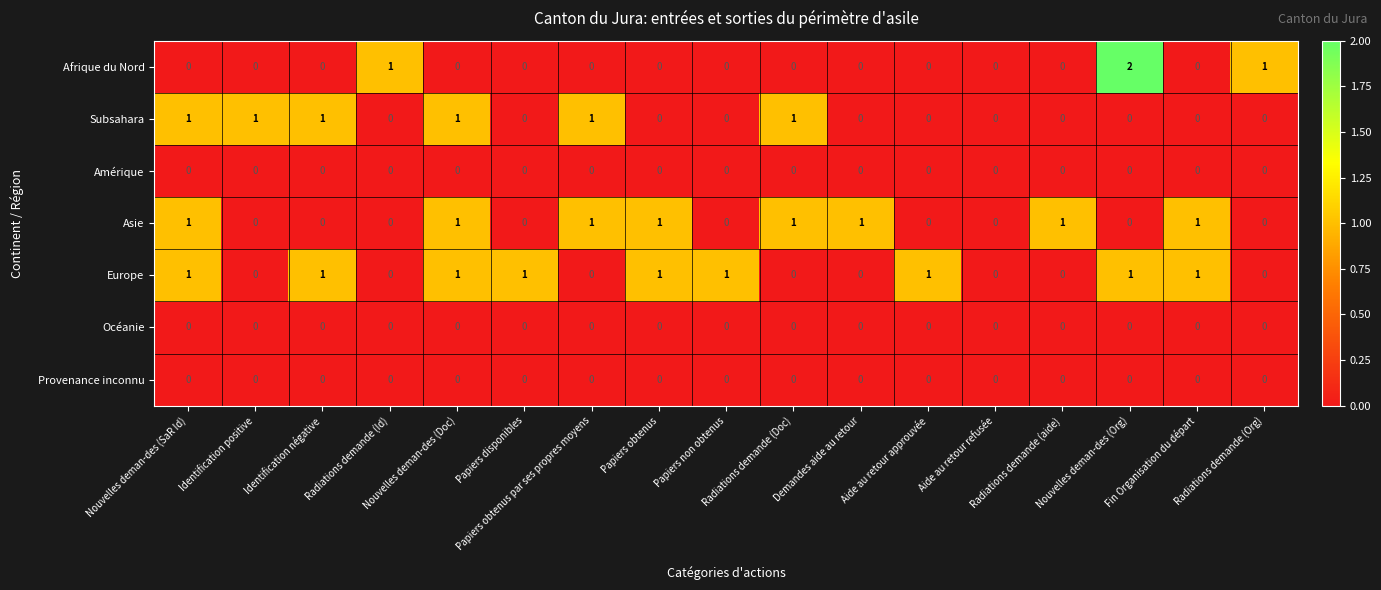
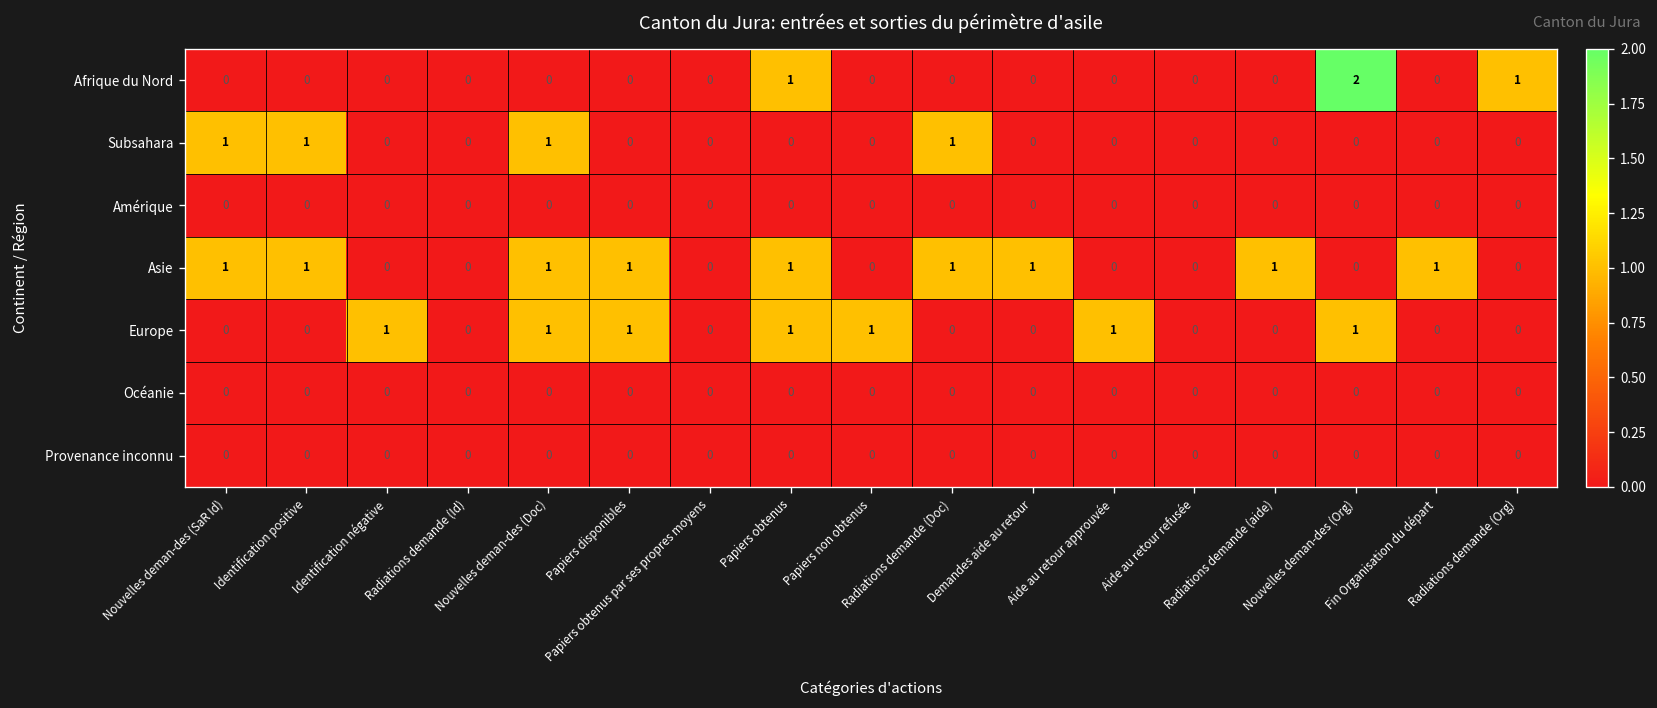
  {
    "Afrique du Nord": {
      "Nouvelles deman-des (SaR Id)": 0,
      "Identification positive": 0,
      "Identification négative": 0,
-     "Radiations demande (Id)": 1,
+     "Radiations demande (Id)": 0,
      "Nouvelles deman-des (Doc)": 0,
      "Papiers disponibles": 0,
      "Papiers obtenus par ses propres moyens": 0,
-     "Papiers obtenus": 0,
+     "Papiers obtenus": 1,
      "Papiers non obtenus": 0,
      "Radiations demande (Doc)": 0,
      "Demandes aide au retour": 0,
      "Aide au retour approuvée": 0,
      "Aide au retour refusée": 0,
      "Radiations demande (aide)": 0,
      "Nouvelles deman-des (Org)": 2,
      "Fin Organisation du départ": 0,
      "Radiations demande (Org)": 1
    },
    "Subsahara": {
      "Nouvelles deman-des (SaR Id)": 1,
      "Identification positive": 1,
-     "Identification négative": 1,
+     "Identification négative": 0,
      "Radiations demande (Id)": 0,
      "Nouvelles deman-des (Doc)": 1,
      "Papiers disponibles": 0,
-     "Papiers obtenus par ses propres moyens": 1,
+     "Papiers obtenus par ses propres moyens": 0,
      "Papiers obtenus": 0,
      "Papiers non obtenus": 0,
      "Radiations demande (Doc)": 1,
      "Demandes aide au retour": 0,
      "Aide au retour approuvée": 0,
      "Aide au retour refusée": 0,
      "Radiations demande (aide)": 0,
      "Nouvelles deman-des (Org)": 0,
      "Fin Organisation du départ": 0,
      "Radiations demande (Org)": 0
    },
    "Amérique": {
      "Nouvelles deman-des (SaR Id)": 0,
      "Identification positive": 0,
      "Identification négative": 0,
      "Radiations demande (Id)": 0,
      "Nouvelles deman-des (Doc)": 0,
      "Papiers disponibles": 0,
      "Papiers obtenus par ses propres moyens": 0,
      "Papiers obtenus": 0,
      "Papiers non obtenus": 0,
      "Radiations demande (Doc)": 0,
      "Demandes aide au retour": 0,
      "Aide au retour approuvée": 0,
      "Aide au retour refusée": 0,
      "Radiations demande (aide)": 0,
      "Nouvelles deman-des (Org)": 0,
      "Fin Organisation du départ": 0,
      "Radiations demande (Org)": 0
    },
    "Asie": {
      "Nouvelles deman-des (SaR Id)": 1,
-     "Identification positive": 0,
+     "Identification positive": 1,
      "Identification négative": 0,
      "Radiations demande (Id)": 0,
      "Nouvelles deman-des (Doc)": 1,
-     "Papiers disponibles": 0,
-     "Papiers obtenus par ses propres moyens": 1,
+     "Papiers disponibles": 1,
+     "Papiers obtenus par ses propres moyens": 0,
      "Papiers obtenus": 1,
      "Papiers non obtenus": 0,
      "Radiations demande (Doc)": 1,
      "Demandes aide au retour": 1,
      "Aide au retour approuvée": 0,
      "Aide au retour refusée": 0,
      "Radiations demande (aide)": 1,
      "Nouvelles deman-des (Org)": 0,
      "Fin Organisation du départ": 1,
      "Radiations demande (Org)": 0
    },
    "Europe": {
-     "Nouvelles deman-des (SaR Id)": 1,
+     "Nouvelles deman-des (SaR Id)": 0,
      "Identification positive": 0,
      "Identification négative": 1,
      "Radiations demande (Id)": 0,
      "Nouvelles deman-des (Doc)": 1,
      "Papiers disponibles": 1,
      "Papiers obtenus par ses propres moyens": 0,
      "Papiers obtenus": 1,
      "Papiers non obtenus": 1,
      "Radiations demande (Doc)": 0,
      "Demandes aide au retour": 0,
      "Aide au retour approuvée": 1,
      "Aide au retour refusée": 0,
      "Radiations demande (aide)": 0,
      "Nouvelles deman-des (Org)": 1,
-     "Fin Organisation du départ": 1,
+     "Fin Organisation du départ": 0,
      "Radiations demande (Org)": 0
    },
    "Océanie": {
      "Nouvelles deman-des (SaR Id)": 0,
      "Identification positive": 0,
      "Identification négative": 0,
      "Radiations demande (Id)": 0,
      "Nouvelles deman-des (Doc)": 0,
      "Papiers disponibles": 0,
      "Papiers obtenus par ses propres moyens": 0,
      "Papiers obtenus": 0,
      "Papiers non obtenus": 0,
      "Radiations demande (Doc)": 0,
      "Demandes aide au retour": 0,
      "Aide au retour approuvée": 0,
      "Aide au retour refusée": 0,
      "Radiations demande (aide)": 0,
      "Nouvelles deman-des (Org)": 0,
      "Fin Organisation du départ": 0,
      "Radiations demande (Org)": 0
    },
    "Provenance inconnu": {
      "Nouvelles deman-des (SaR Id)": 0,
      "Identification positive": 0,
      "Identification négative": 0,
      "Radiations demande (Id)": 0,
      "Nouvelles deman-des (Doc)": 0,
      "Papiers disponibles": 0,
      "Papiers obtenus par ses propres moyens": 0,
      "Papiers obtenus": 0,
      "Papiers non obtenus": 0,
      "Radiations demande (Doc)": 0,
      "Demandes aide au retour": 0,
      "Aide au retour approuvée": 0,
      "Aide au retour refusée": 0,
      "Radiations demande (aide)": 0,
      "Nouvelles deman-des (Org)": 0,
      "Fin Organisation du départ": 0,
      "Radiations demande (Org)": 0
    }
  }
